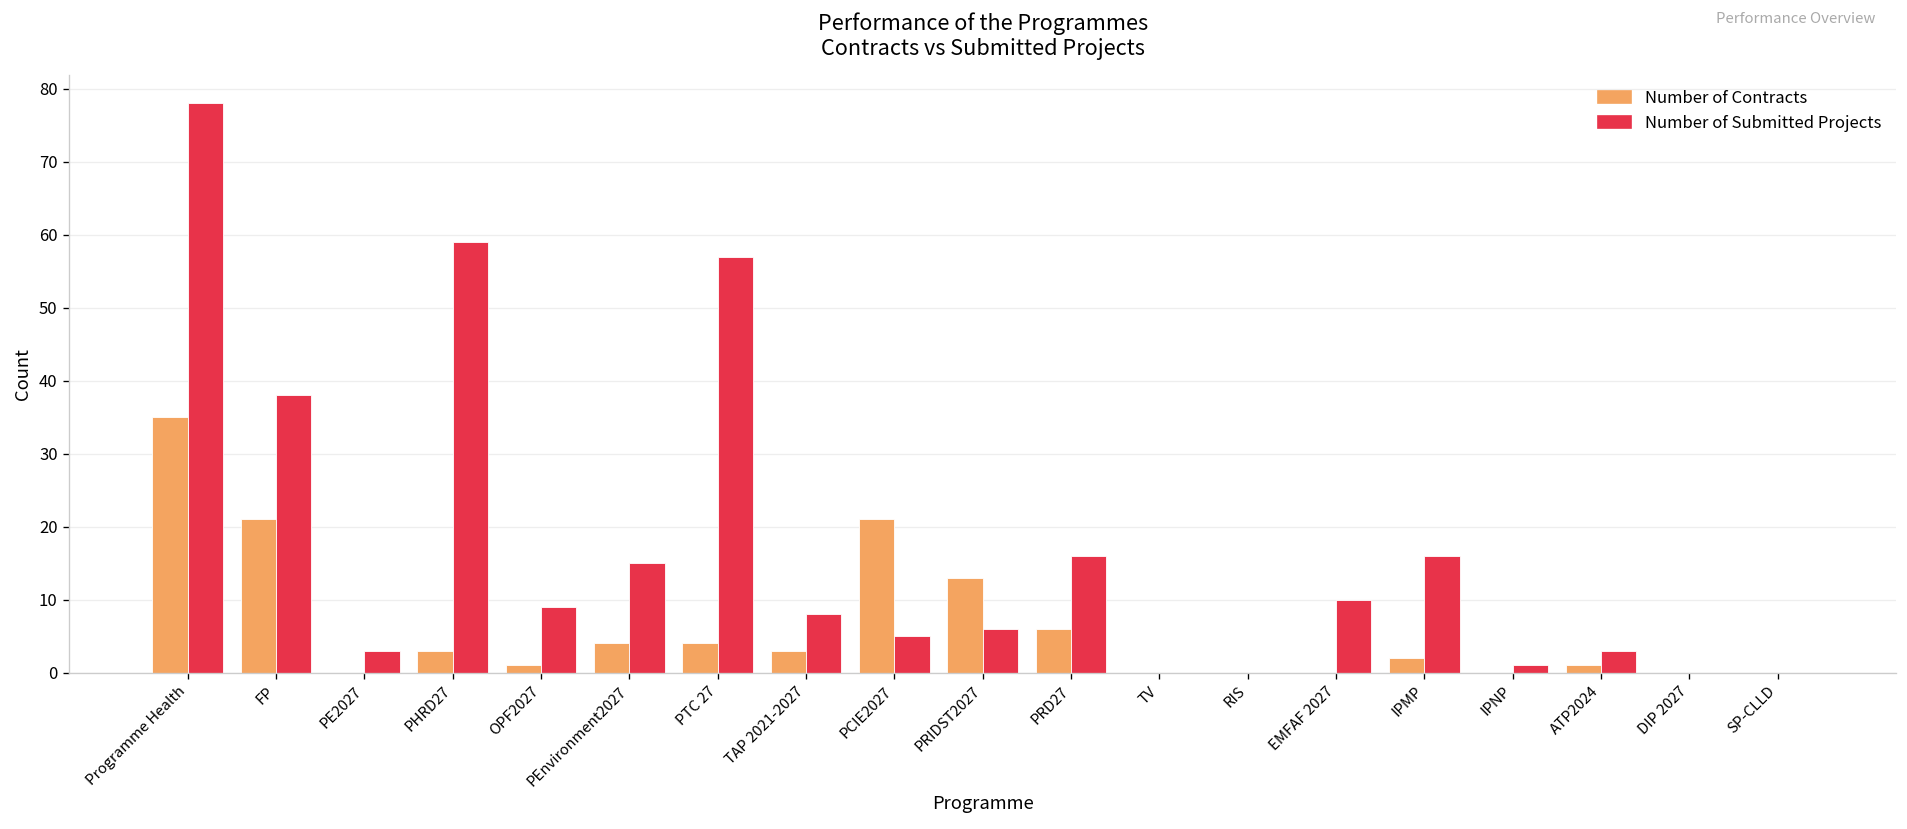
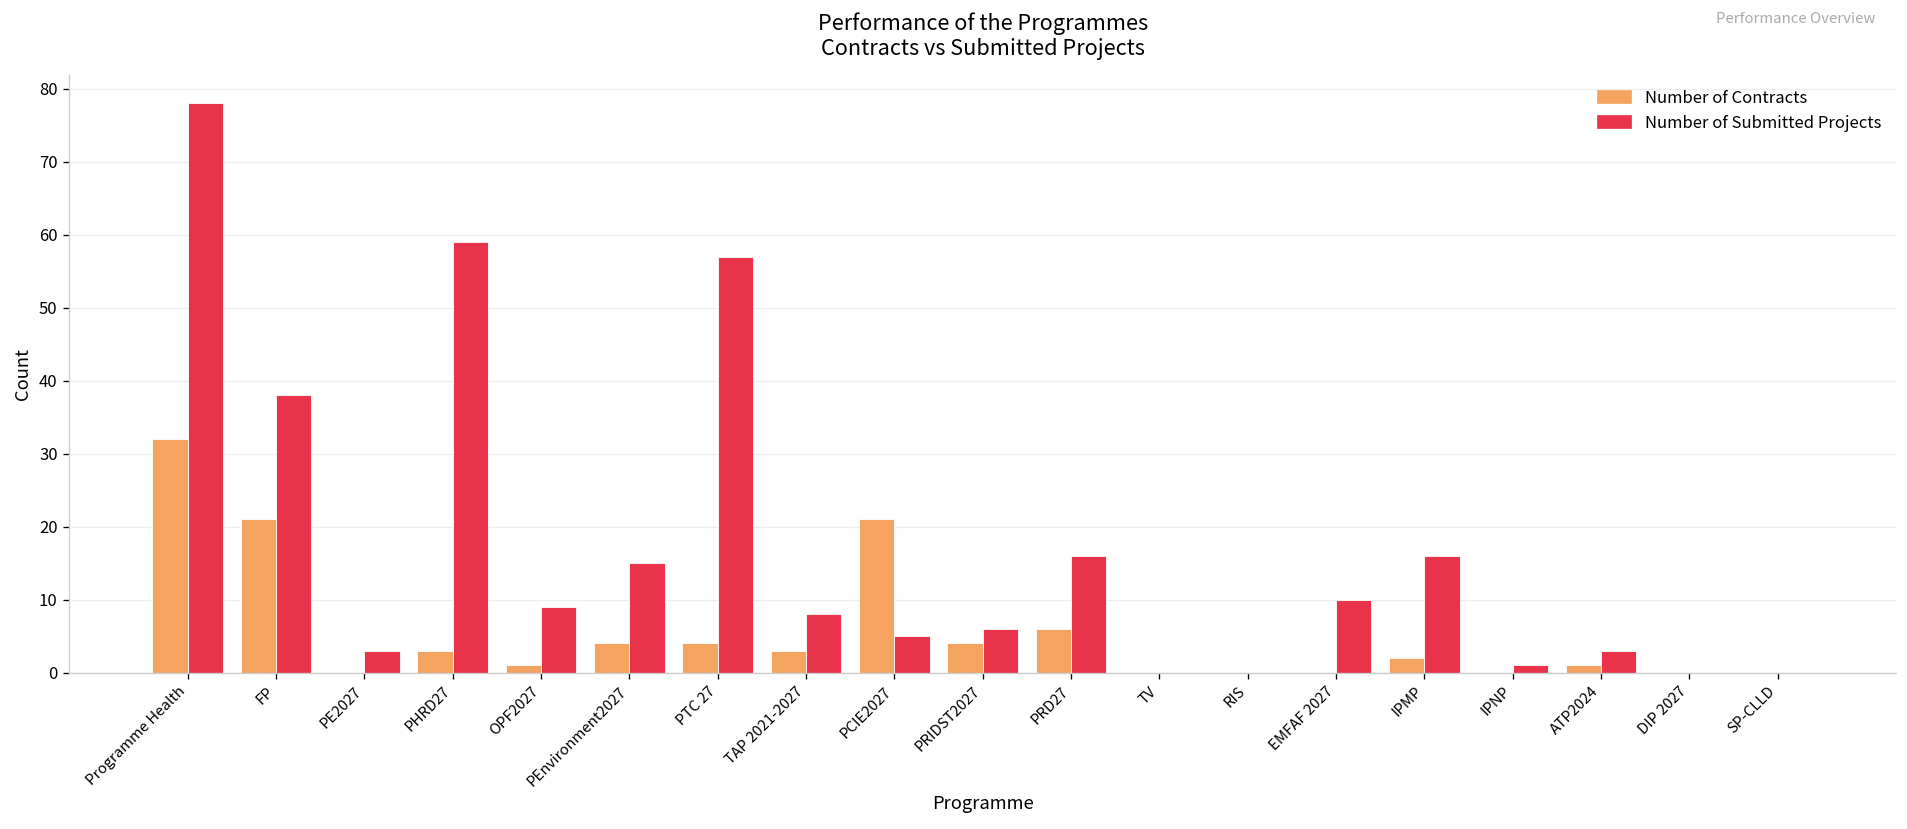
  {
    "Number of Contracts": {
-     "Programme Health": 35,
+     "Programme Health": 32,
      "FP": 21,
      "PE2027": 0,
      "PHRD27": 3,
      "OPF2027": 1,
      "PEnvironment2027": 4,
      "PTC 27": 4,
      "TAP 2021-2027": 3,
      "PCIE2027": 21,
-     "PRIDST2027": 13,
+     "PRIDST2027": 4,
      "PRD27": 6,
      "TV": 0,
      "RIS": 0,
      "EMFAF 2027": 0,
      "IPMP": 2,
      "IPNP": 0,
      "ATP2024": 1,
      "DIP 2027": 0,
      "SP-CLLD": 0
    },
    "Number of Submitted Projects": {
      "Programme Health": 78,
      "FP": 38,
      "PE2027": 3,
      "PHRD27": 59,
      "OPF2027": 9,
      "PEnvironment2027": 15,
      "PTC 27": 57,
      "TAP 2021-2027": 8,
      "PCIE2027": 5,
      "PRIDST2027": 6,
      "PRD27": 16,
      "TV": 0,
      "RIS": 0,
      "EMFAF 2027": 10,
      "IPMP": 16,
      "IPNP": 1,
      "ATP2024": 3,
      "DIP 2027": 0,
      "SP-CLLD": 0
    }
  }
